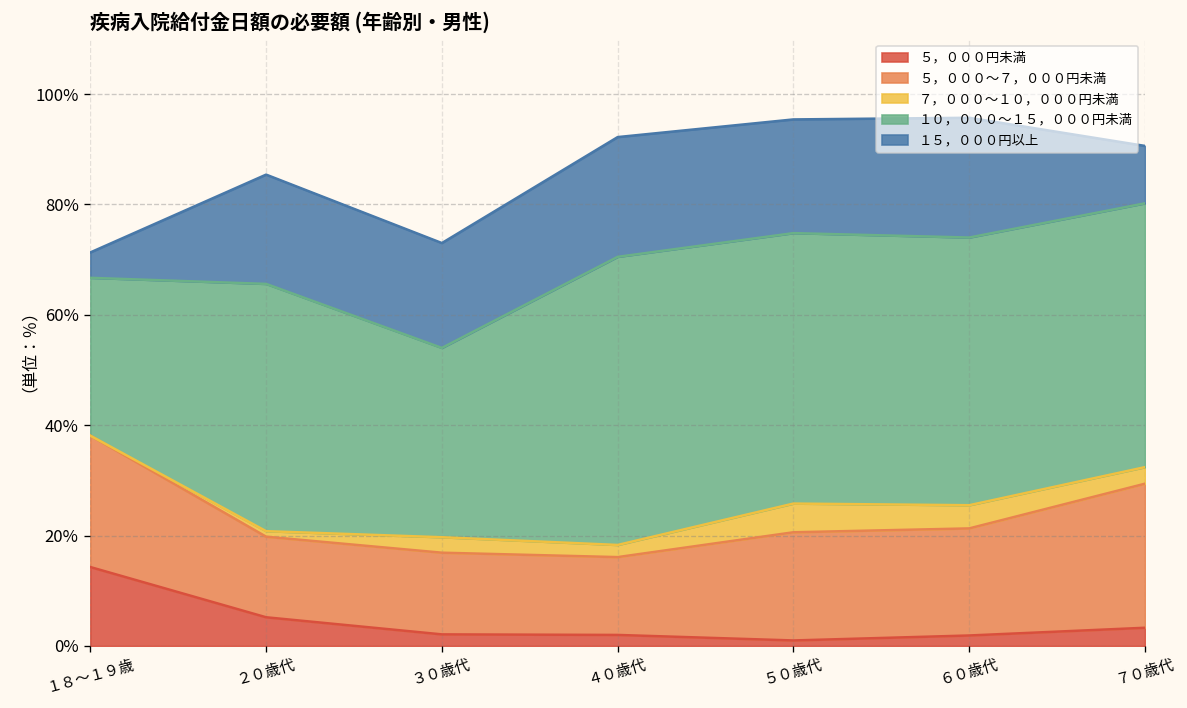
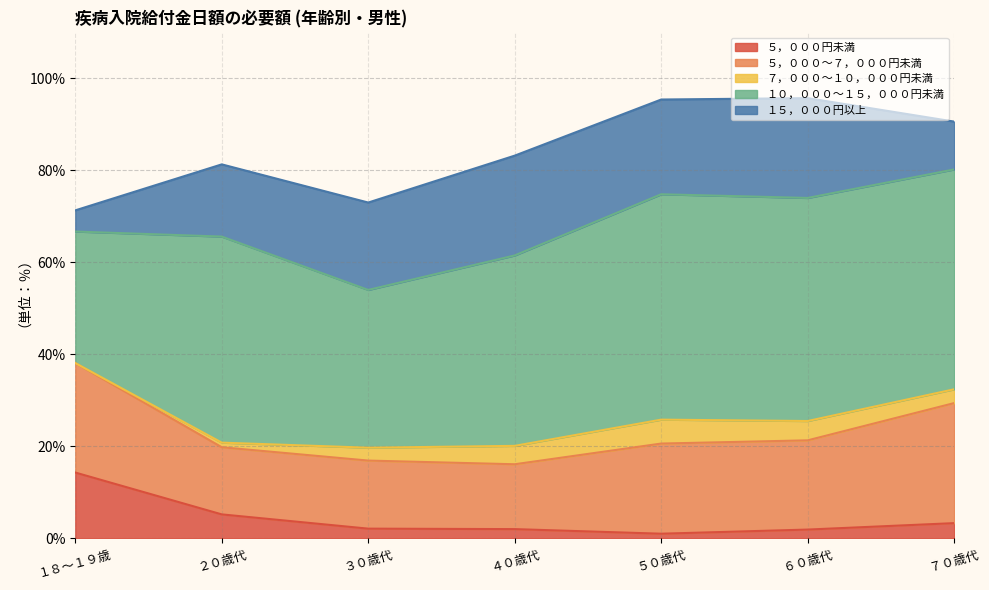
  {
    "７，０００～１０，０００円未満": {
      "２０歳代": "1%",
      "３０歳代": "3%",
-     "４０歳代": "2%",
+     "４０歳代": "4%",
      "５０歳代": "5%",
      "６０歳代": "4%",
      "７０歳代": "3%"
    },
    "１０，０００～１５，０００円未満": {
      "１８～１９歳": "29%",
      "２０歳代": "45%",
      "３０歳代": "34%",
-     "４０歳代": "52%",
+     "４０歳代": "41%",
      "５０歳代": "49%",
      "６０歳代": "49%",
      "７０歳代": "48%"
    },
    "１５，０００円以上": {
      "１８～１９歳": "5%",
-     "２０歳代": "20%",
+     "２０歳代": "16%",
      "３０歳代": "19%",
      "４０歳代": "22%",
      "５０歳代": "21%",
      "７０歳代": "10%"
    }
  }
